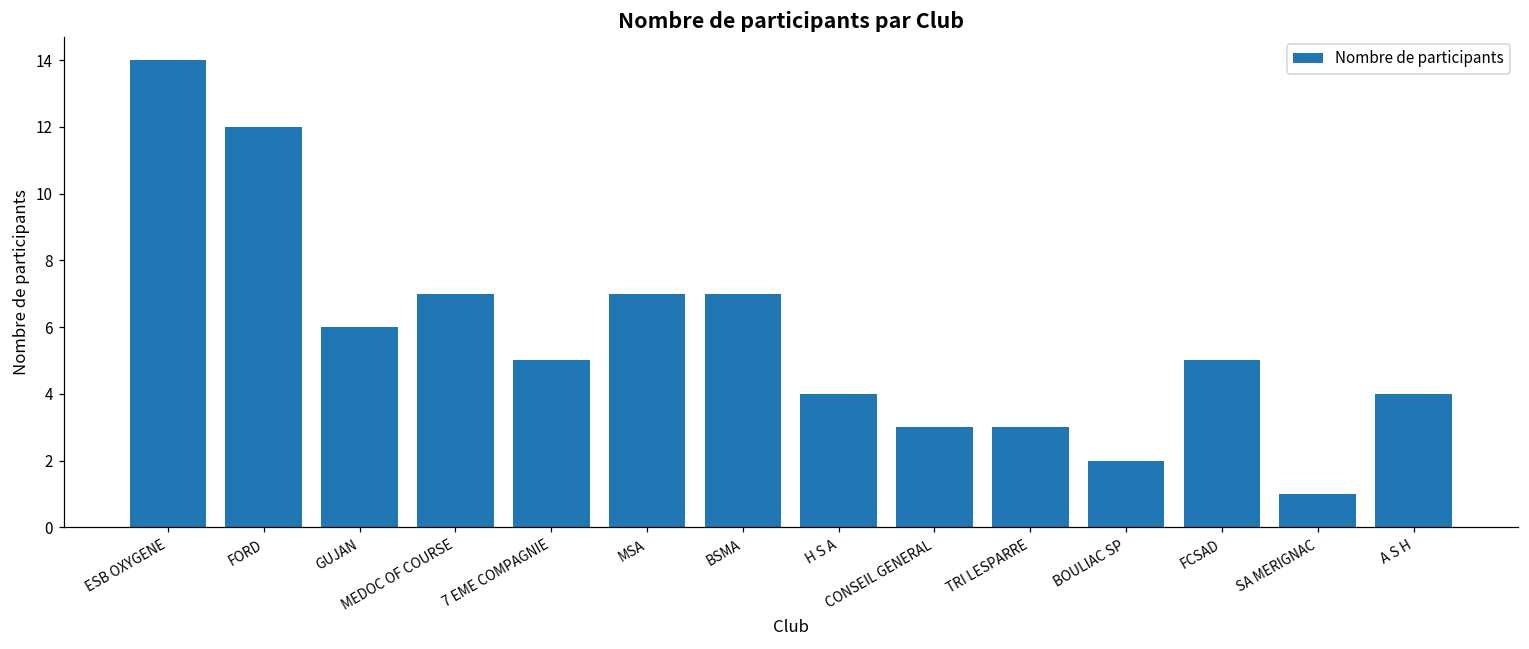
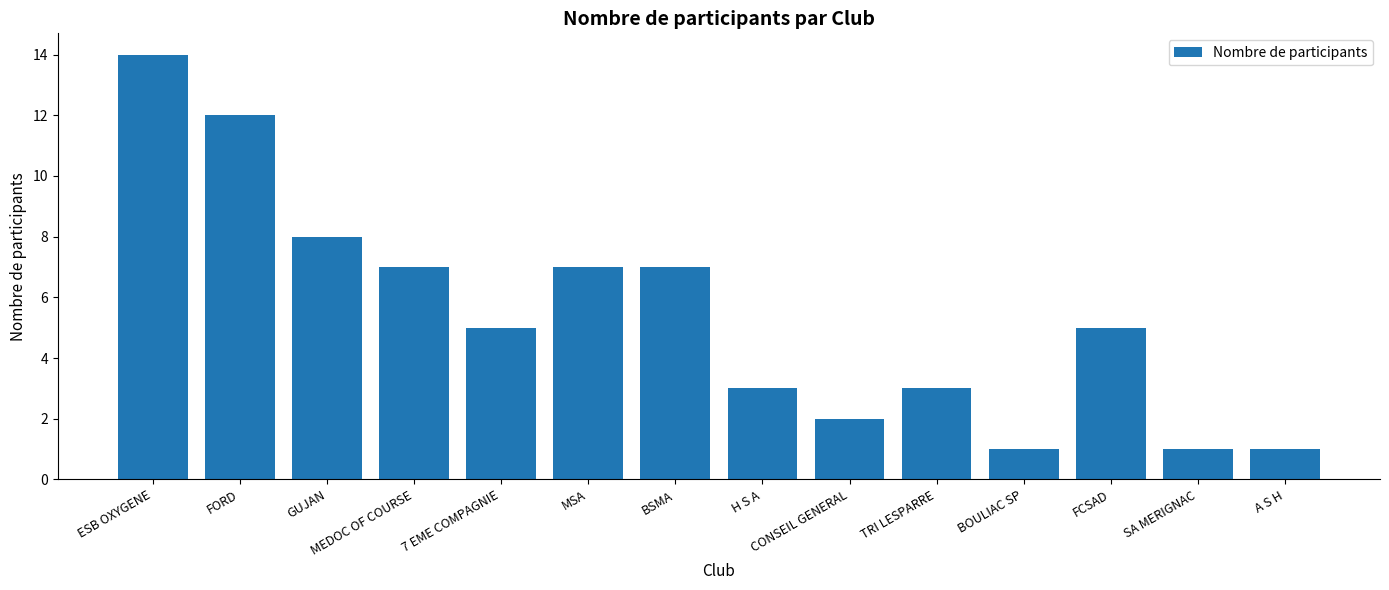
  {
    "ESB OXYGENE": 14,
    "FORD": 12,
-   "GUJAN": 6,
+   "GUJAN": 8,
    "MEDOC OF COURSE": 7,
    "7 EME COMPAGNIE": 5,
    "MSA": 7,
    "BSMA": 7,
-   "H S A": 4,
-   "CONSEIL GENERAL": 3,
+   "H S A": 3,
+   "CONSEIL GENERAL": 2,
    "TRI LESPARRE": 3,
-   "BOULIAC SP": 2,
+   "BOULIAC SP": 1,
    "FCSAD": 5,
    "SA MERIGNAC": 1,
-   "A S H": 4
+   "A S H": 1
  }
